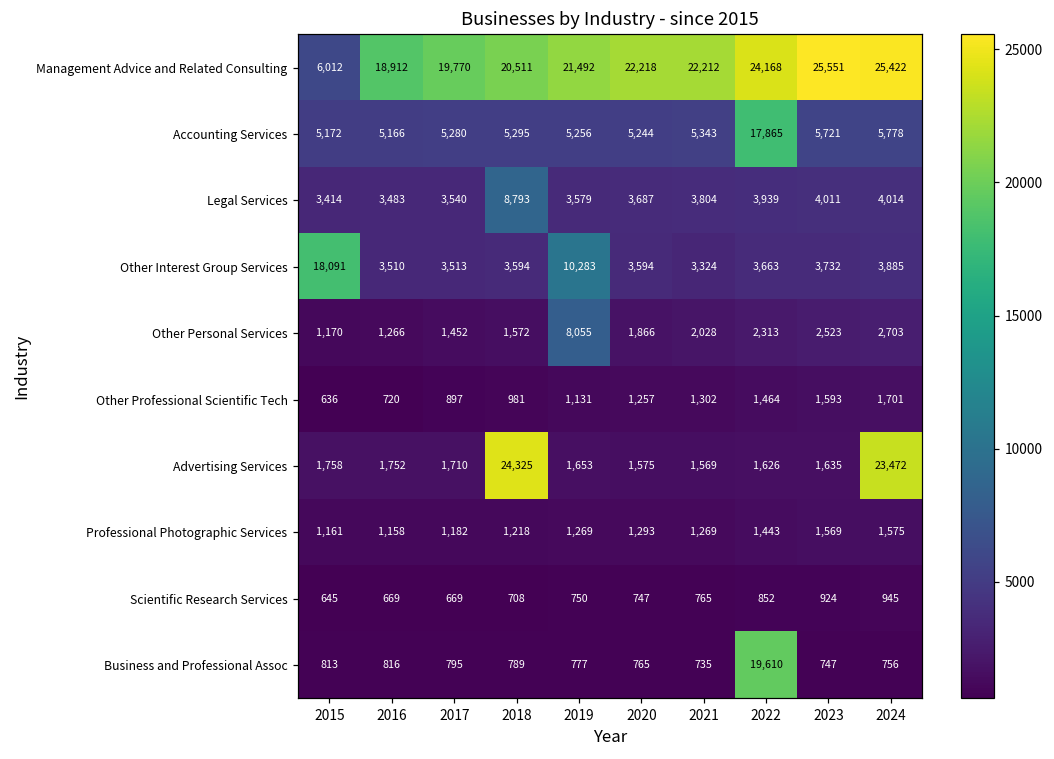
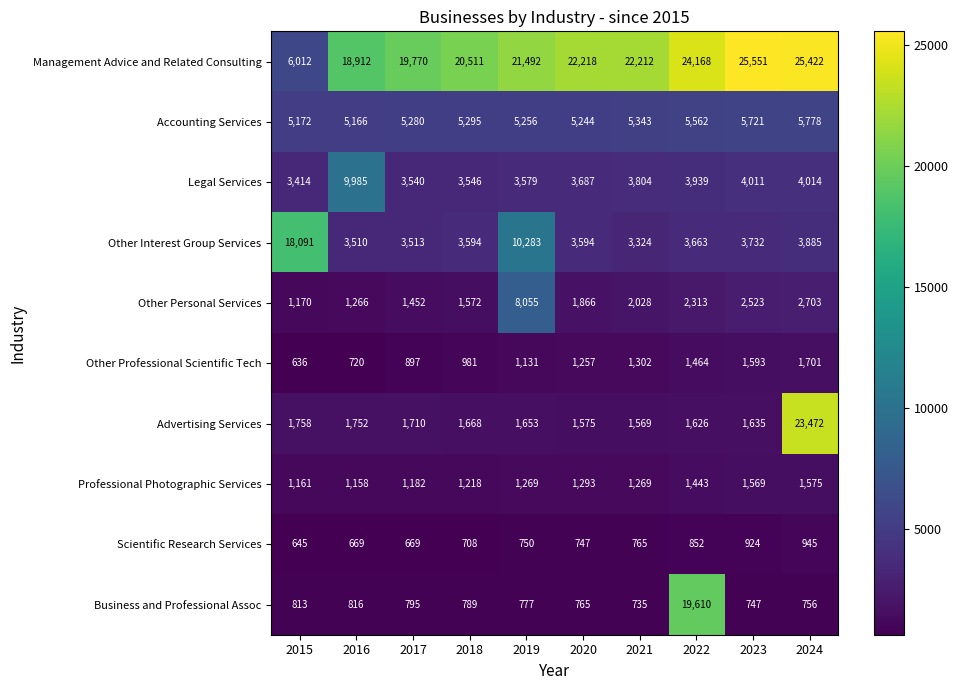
  {
    "Management Advice and Related Consulting": {
      "2015": "6,012",
      "2016": "18,912",
      "2017": "19,770",
      "2018": "20,511",
      "2019": "21,492",
      "2020": "22,218",
      "2021": "22,212",
      "2022": "24,168",
      "2023": "25,551",
      "2024": "25,422"
    },
    "Accounting Services": {
      "2015": "5,172",
      "2016": "5,166",
      "2017": "5,280",
      "2018": "5,295",
      "2019": "5,256",
      "2020": "5,244",
      "2021": "5,343",
-     "2022": "17,865",
+     "2022": "5,562",
      "2023": "5,721",
      "2024": "5,778"
    },
    "Legal Services": {
      "2015": "3,414",
-     "2016": "3,483",
+     "2016": "9,985",
      "2017": "3,540",
-     "2018": "8,793",
+     "2018": "3,546",
      "2019": "3,579",
      "2020": "3,687",
      "2021": "3,804",
      "2022": "3,939",
      "2023": "4,011",
      "2024": "4,014"
    },
    "Other Interest Group Services": {
      "2015": "18,091",
      "2016": "3,510",
      "2017": "3,513",
      "2018": "3,594",
      "2019": "10,283",
      "2020": "3,594",
      "2021": "3,324",
      "2022": "3,663",
      "2023": "3,732",
      "2024": "3,885"
    },
    "Other Personal Services": {
      "2015": "1,170",
      "2016": "1,266",
      "2017": "1,452",
      "2018": "1,572",
      "2019": "8,055",
      "2020": "1,866",
      "2021": "2,028",
      "2022": "2,313",
      "2023": "2,523",
      "2024": "2,703"
    },
    "Other Professional Scientific Tech": {
      "2015": "636",
      "2016": "720",
      "2017": "897",
      "2018": "981",
      "2019": "1,131",
      "2020": "1,257",
      "2021": "1,302",
      "2022": "1,464",
      "2023": "1,593",
      "2024": "1,701"
    },
    "Advertising Services": {
      "2015": "1,758",
      "2016": "1,752",
      "2017": "1,710",
-     "2018": "24,325",
+     "2018": "1,668",
      "2019": "1,653",
      "2020": "1,575",
      "2021": "1,569",
      "2022": "1,626",
      "2023": "1,635",
      "2024": "23,472"
    },
    "Professional Photographic Services": {
      "2015": "1,161",
      "2016": "1,158",
      "2017": "1,182",
      "2018": "1,218",
      "2019": "1,269",
      "2020": "1,293",
      "2021": "1,269",
      "2022": "1,443",
      "2023": "1,569",
      "2024": "1,575"
    },
    "Scientific Research Services": {
      "2015": "645",
      "2016": "669",
      "2017": "669",
      "2018": "708",
      "2019": "750",
      "2020": "747",
      "2021": "765",
      "2022": "852",
      "2023": "924",
      "2024": "945"
    },
    "Business and Professional Assoc": {
      "2015": "813",
      "2016": "816",
      "2017": "795",
      "2018": "789",
      "2019": "777",
      "2020": "765",
      "2021": "735",
      "2022": "19,610",
      "2023": "747",
      "2024": "756"
    }
  }
